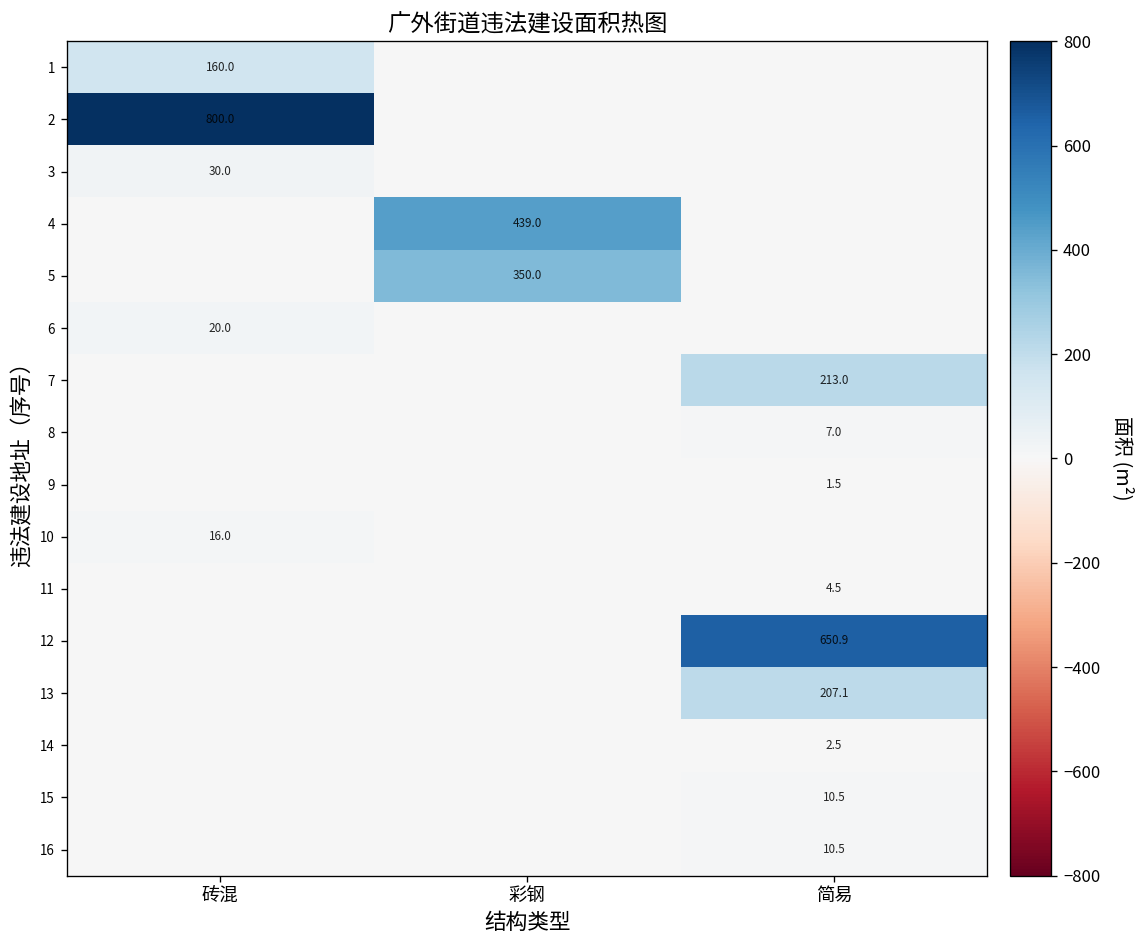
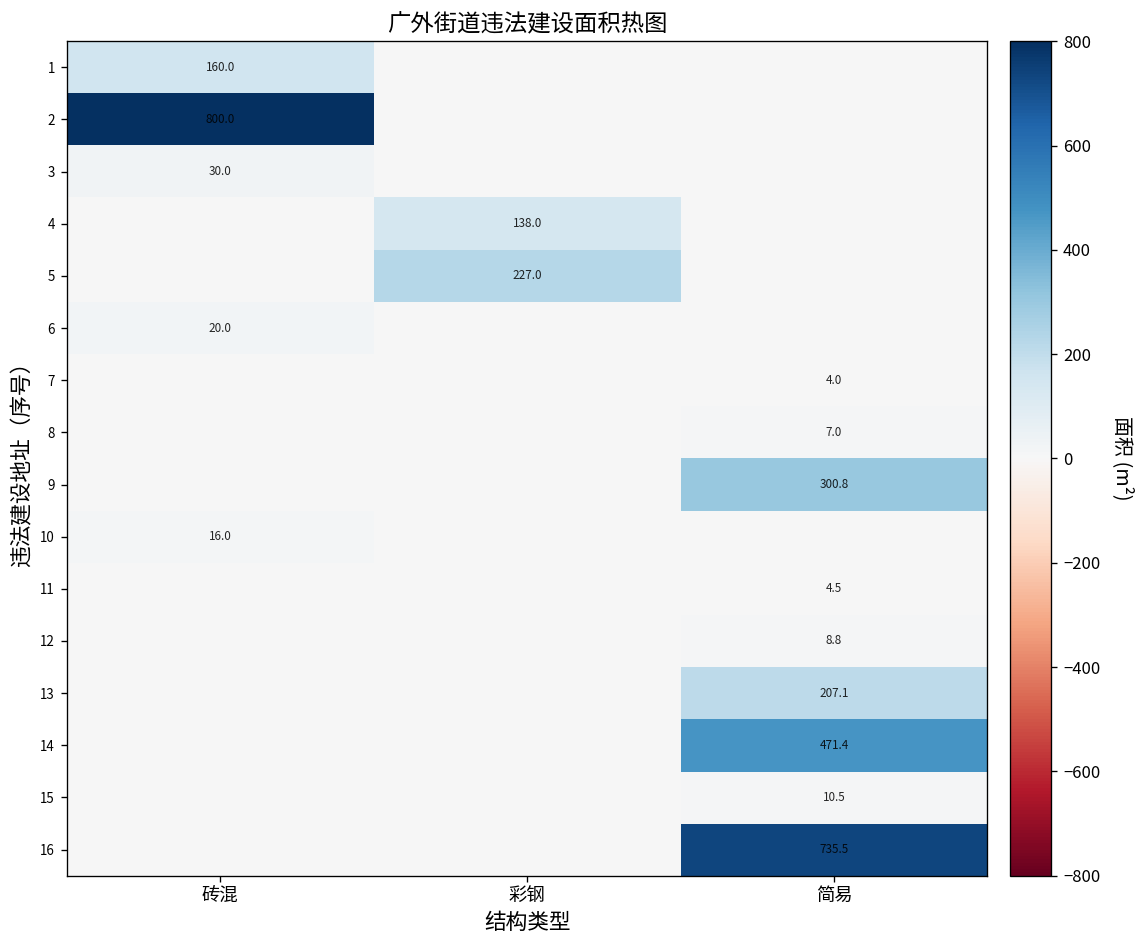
  {
    "1": {
      "砖混": 160.0
    },
    "2": {
      "砖混": 800.0
    },
    "3": {
      "砖混": 30.0
    },
    "4": {
-     "彩钢": 439.0
+     "彩钢": 138.0
    },
    "5": {
-     "彩钢": 350.0
+     "彩钢": 227.0
    },
    "6": {
      "砖混": 20.0
    },
    "7": {
-     "简易": 213.0
+     "简易": 4.0
    },
    "8": {
      "简易": 7.0
    },
    "9": {
-     "简易": 1.5
+     "简易": 300.8
    },
    "10": {
      "砖混": 16.0
    },
    "11": {
      "简易": 4.5
    },
    "12": {
-     "简易": 650.9
+     "简易": 8.8
    },
    "13": {
      "简易": 207.1
    },
    "14": {
-     "简易": 2.5
+     "简易": 471.4
    },
    "15": {
      "简易": 10.5
    },
    "16": {
-     "简易": 10.5
+     "简易": 735.5
    }
  }
